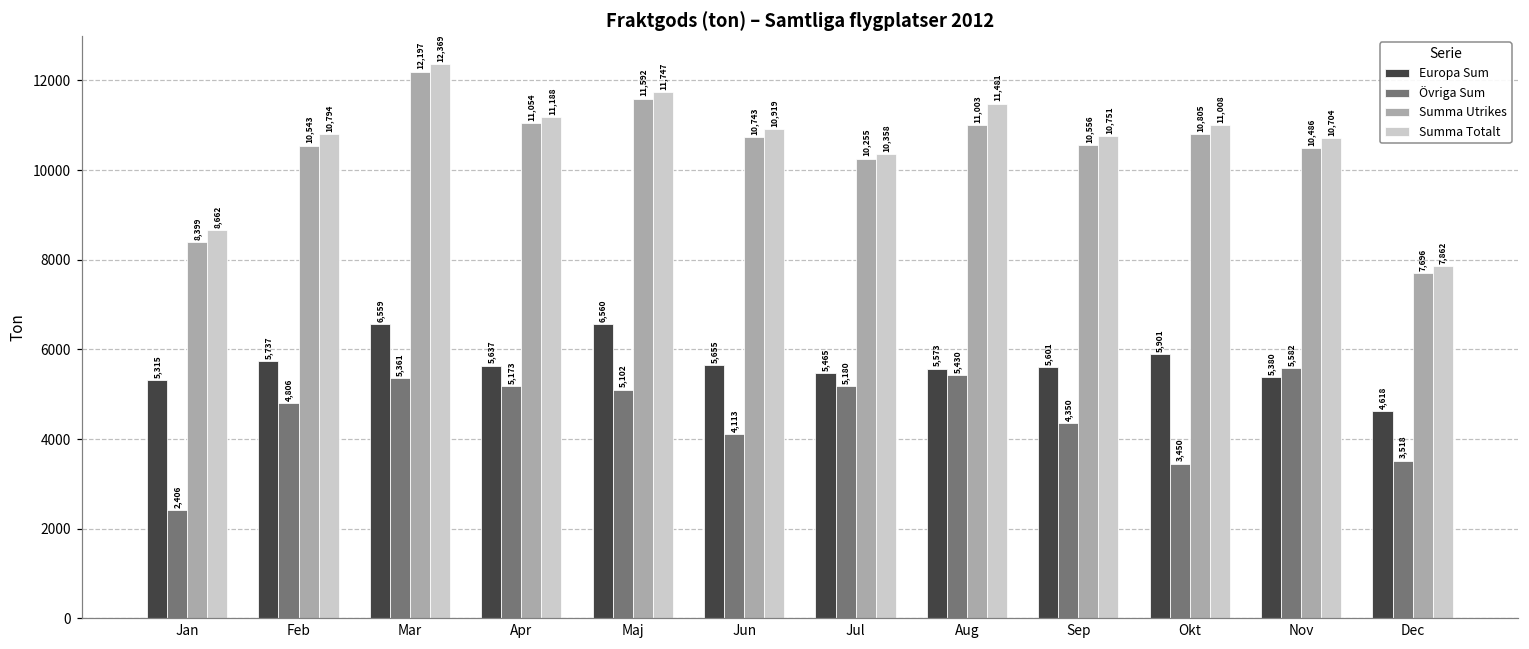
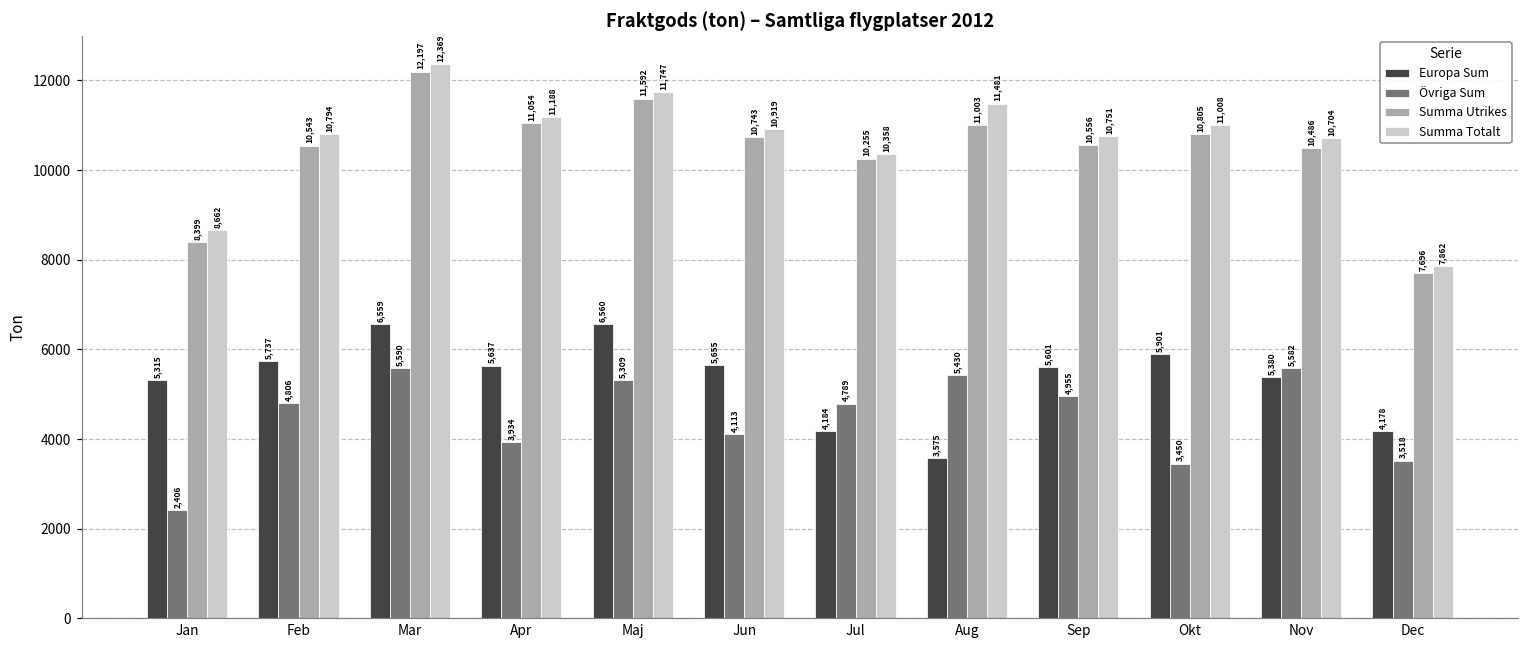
  {
    "Europa Sum": {
      "Jan": "5,315",
      "Feb": "5,737",
      "Mar": "6,559",
      "Apr": "5,637",
      "Maj": "6,560",
      "Jun": "5,655",
-     "Jul": "5,465",
-     "Aug": "5,573",
+     "Jul": "4,184",
+     "Aug": "3,575",
      "Sep": "5,601",
      "Okt": "5,901",
      "Nov": "5,380",
-     "Dec": "4,618"
+     "Dec": "4,178"
    },
    "Övriga Sum": {
      "Jan": "2,406",
      "Feb": "4,806",
-     "Mar": "5,361",
-     "Apr": "5,173",
-     "Maj": "5,102",
+     "Mar": "5,590",
+     "Apr": "3,934",
+     "Maj": "5,309",
      "Jun": "4,113",
-     "Jul": "5,180",
+     "Jul": "4,789",
      "Aug": "5,430",
-     "Sep": "4,350",
+     "Sep": "4,955",
      "Okt": "3,450",
      "Nov": "5,582",
      "Dec": "3,518"
    }
  }
